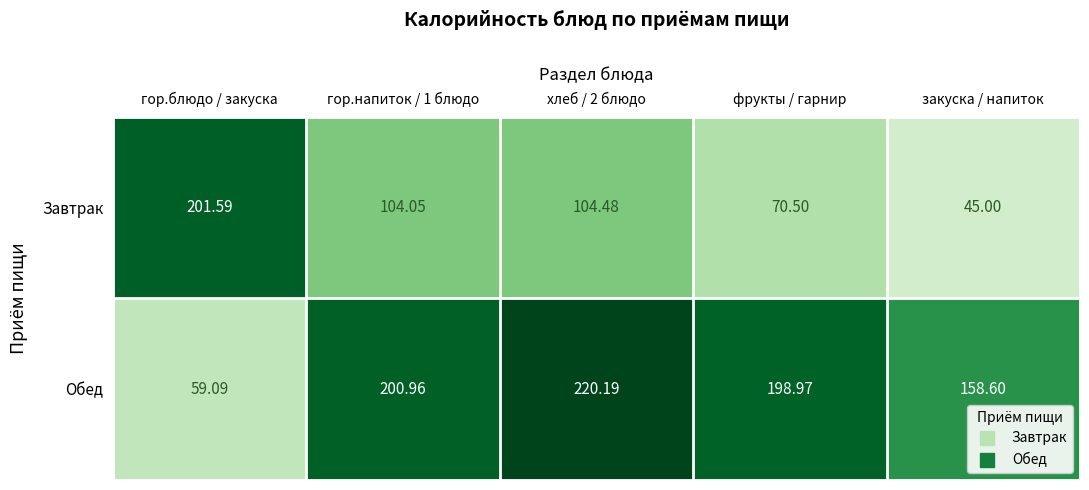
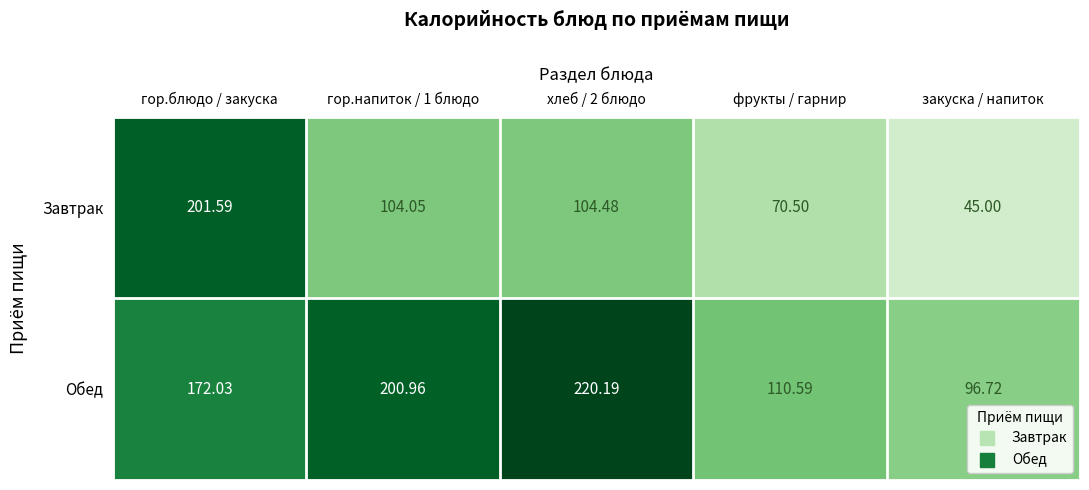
  {
    "Завтрак": {
      "гор.блюдо / закуска": 201.59,
      "гор.напиток / 1 блюдо": 104.05,
      "хлеб / 2 блюдо": 104.48,
      "фрукты / гарнир": 70.50,
      "закуска / напиток": 45.00
    },
    "Обед": {
-     "гор.блюдо / закуска": 59.09,
+     "гор.блюдо / закуска": 172.03,
      "гор.напиток / 1 блюдо": 200.96,
      "хлеб / 2 блюдо": 220.19,
-     "фрукты / гарнир": 198.97,
-     "закуска / напиток": 158.60
+     "фрукты / гарнир": 110.59,
+     "закуска / напиток": 96.72
    }
  }
